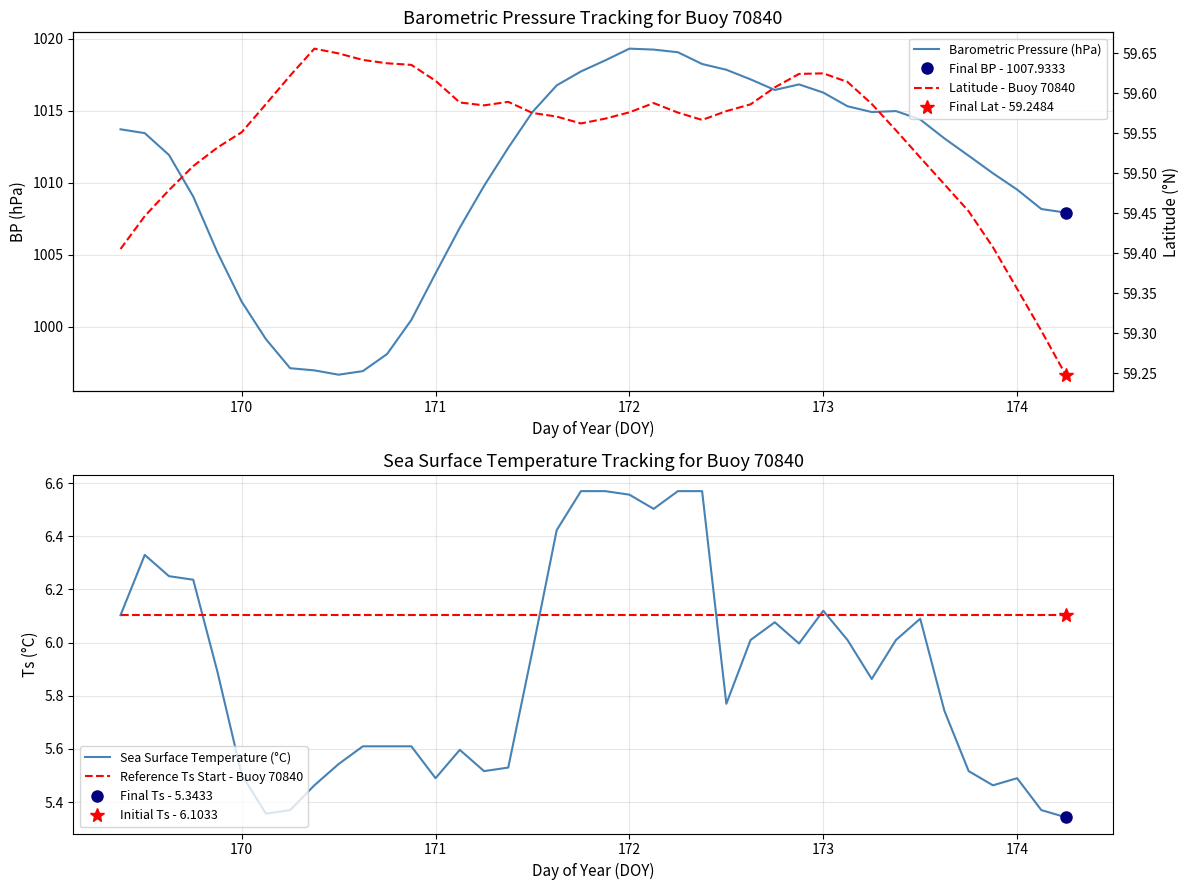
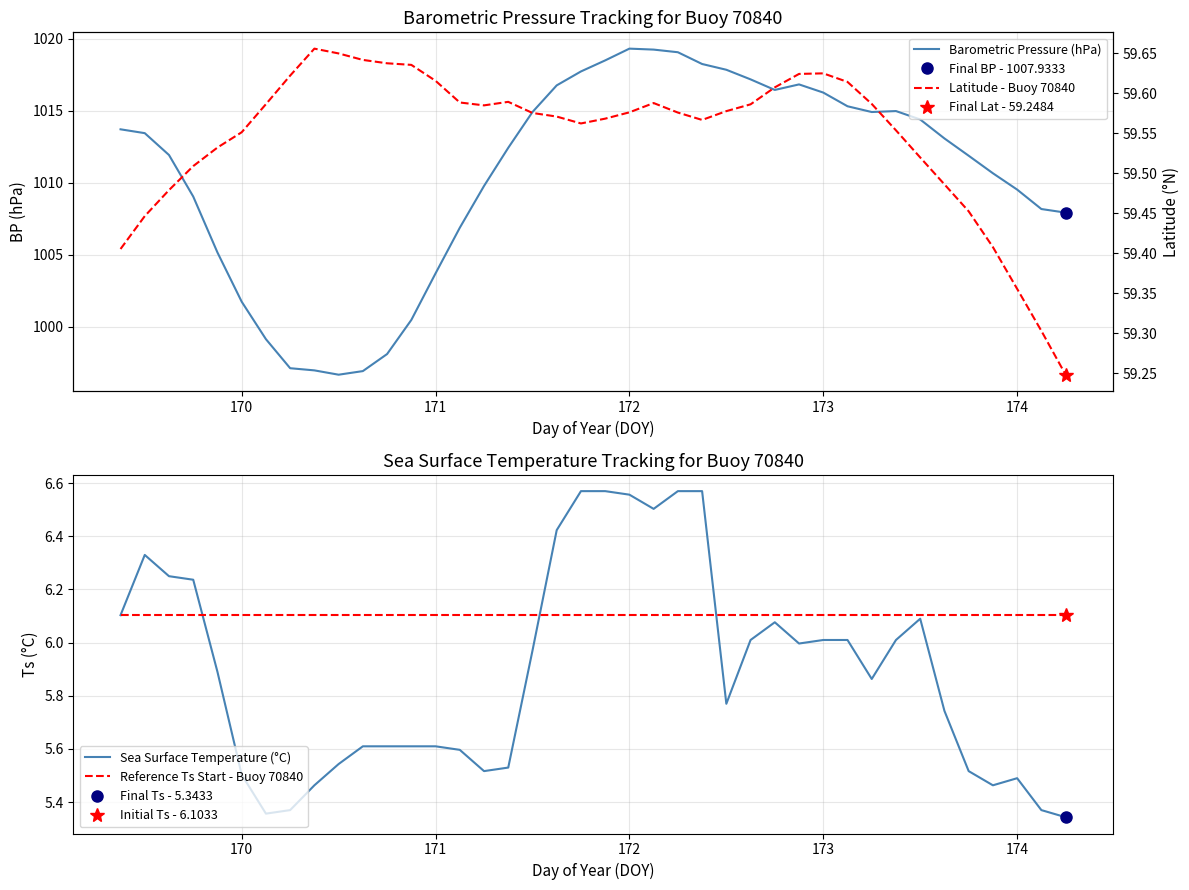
  {
    "Sea Surface Temperature Tracking for Buoy 70840": {
      "Sea Surface Temperature (°C)": {
-       "171": 5.49,
+       "171": 5.61,
        "172": 6.56,
-       "173": 6.12,
+       "173": 6.01,
        "174": 5.49
      }
    }
  }
